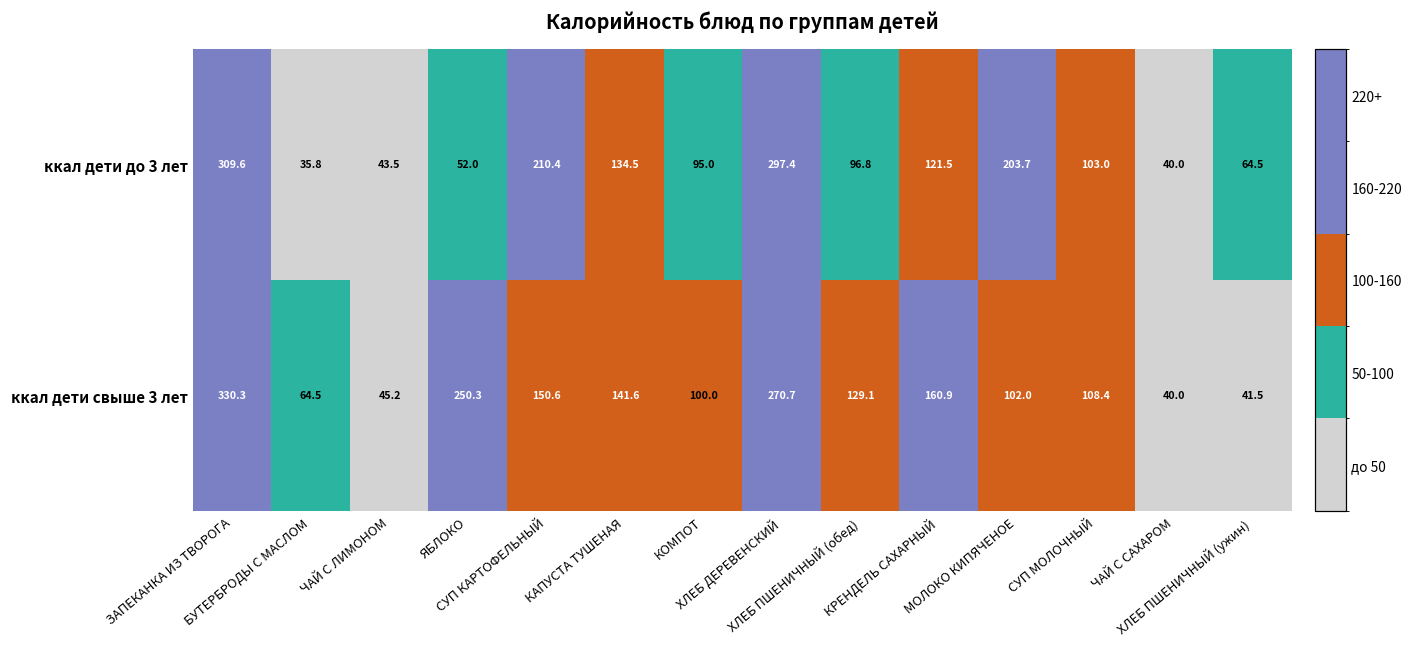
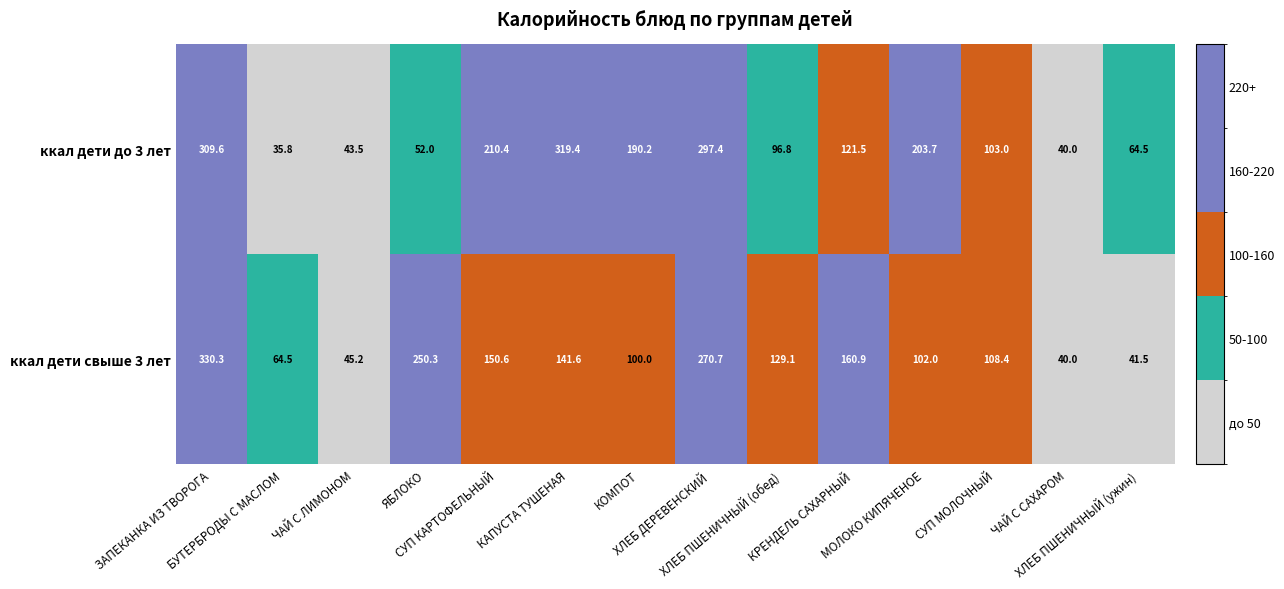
  {
    "ккал дети до 3 лет": {
      "ЗАПЕКАНКА ИЗ ТВОРОГА": 309.6,
      "БУТЕРБРОДЫ С МАСЛОМ": 35.8,
      "ЧАЙ С ЛИМОНОМ": 43.5,
      "ЯБЛОКО": 52.0,
      "СУП КАРТОФЕЛЬНЫЙ": 210.4,
-     "КАПУСТА ТУШЕНАЯ": 134.5,
-     "КОМПОТ": 95.0,
+     "КАПУСТА ТУШЕНАЯ": 319.4,
+     "КОМПОТ": 190.2,
      "ХЛЕБ ДЕРЕВЕНСКИЙ": 297.4,
      "ХЛЕБ ПШЕНИЧНЫЙ (обед)": 96.8,
      "КРЕНДЕЛЬ САХАРНЫЙ": 121.5,
      "МОЛОКО КИПЯЧЕНОЕ": 203.7,
      "СУП МОЛОЧНЫЙ": 103.0,
      "ЧАЙ С САХАРОМ": 40.0,
      "ХЛЕБ ПШЕНИЧНЫЙ (ужин)": 64.5
    },
    "ккал дети свыше 3 лет": {
      "ЗАПЕКАНКА ИЗ ТВОРОГА": 330.3,
      "БУТЕРБРОДЫ С МАСЛОМ": 64.5,
      "ЧАЙ С ЛИМОНОМ": 45.2,
      "ЯБЛОКО": 250.3,
      "СУП КАРТОФЕЛЬНЫЙ": 150.6,
      "КАПУСТА ТУШЕНАЯ": 141.6,
      "КОМПОТ": 100.0,
      "ХЛЕБ ДЕРЕВЕНСКИЙ": 270.7,
      "ХЛЕБ ПШЕНИЧНЫЙ (обед)": 129.1,
      "КРЕНДЕЛЬ САХАРНЫЙ": 160.9,
      "МОЛОКО КИПЯЧЕНОЕ": 102.0,
      "СУП МОЛОЧНЫЙ": 108.4,
      "ЧАЙ С САХАРОМ": 40.0,
      "ХЛЕБ ПШЕНИЧНЫЙ (ужин)": 41.5
    }
  }
